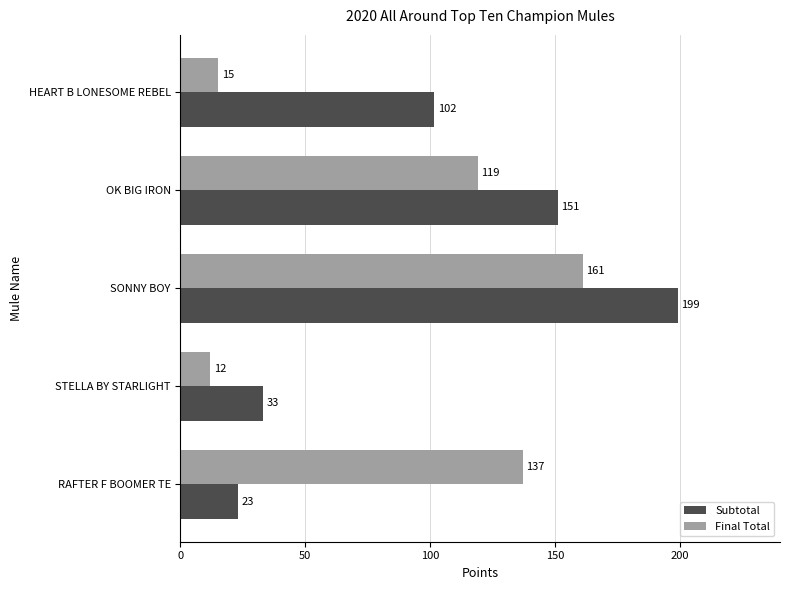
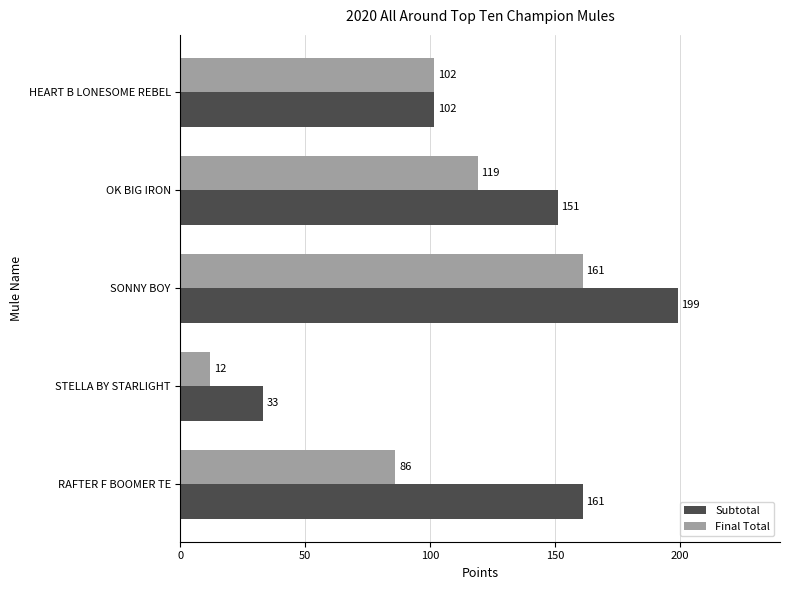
  {
    "Subtotal": {
      "HEART B LONESOME REBEL": 102,
      "OK BIG IRON": 151,
      "SONNY BOY": 199,
      "STELLA BY STARLIGHT": 33,
-     "RAFTER F BOOMER TE": 23
+     "RAFTER F BOOMER TE": 161
    },
    "Final Total": {
-     "HEART B LONESOME REBEL": 15,
+     "HEART B LONESOME REBEL": 102,
      "OK BIG IRON": 119,
      "SONNY BOY": 161,
      "STELLA BY STARLIGHT": 12,
-     "RAFTER F BOOMER TE": 137
+     "RAFTER F BOOMER TE": 86
    }
  }
